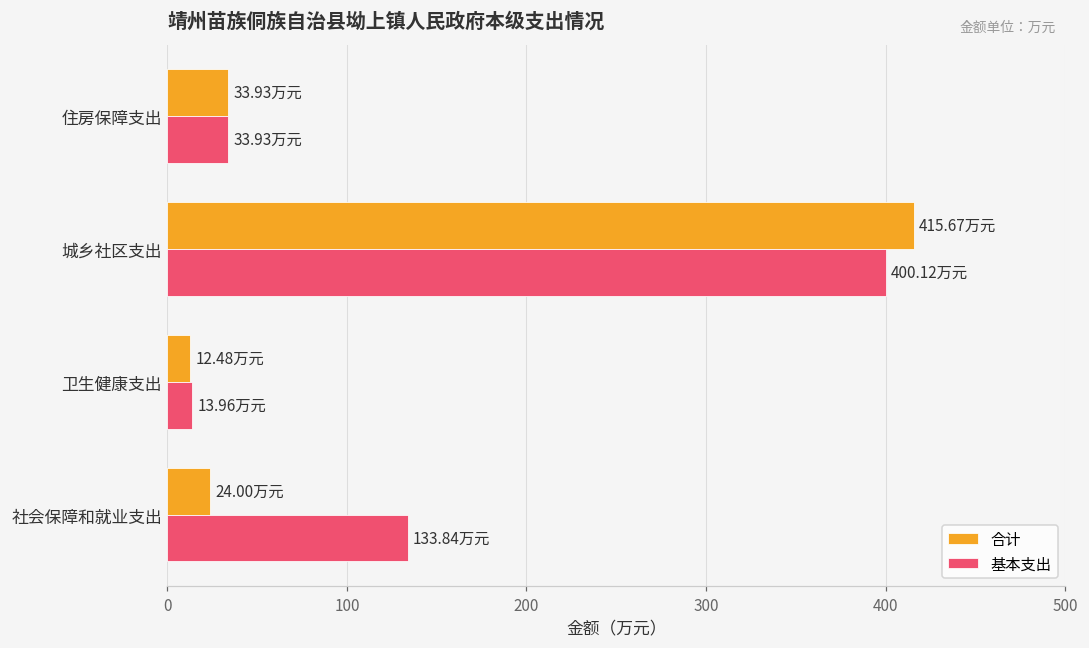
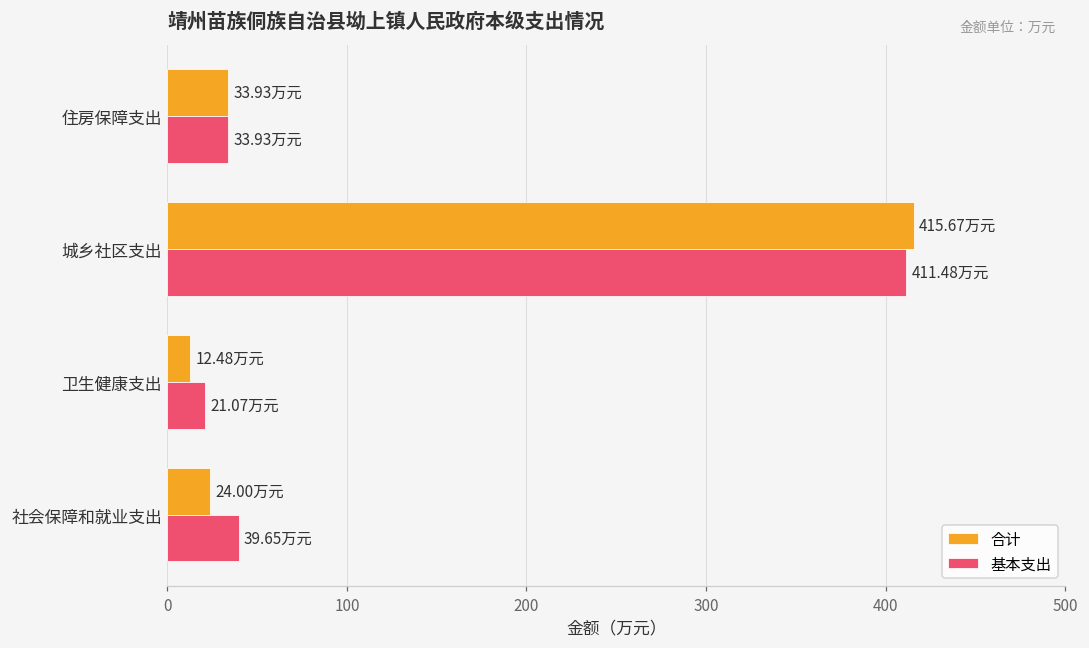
  {
    "合计": {
      "住房保障支出": 33.93,
      "城乡社区支出": 415.67,
      "卫生健康支出": 12.48,
      "社会保障和就业支出": 24.00
    },
    "基本支出": {
      "住房保障支出": 33.93,
-     "城乡社区支出": 400.12,
-     "卫生健康支出": 13.96,
-     "社会保障和就业支出": 133.84
+     "城乡社区支出": 411.48,
+     "卫生健康支出": 21.07,
+     "社会保障和就业支出": 39.65
    }
  }
